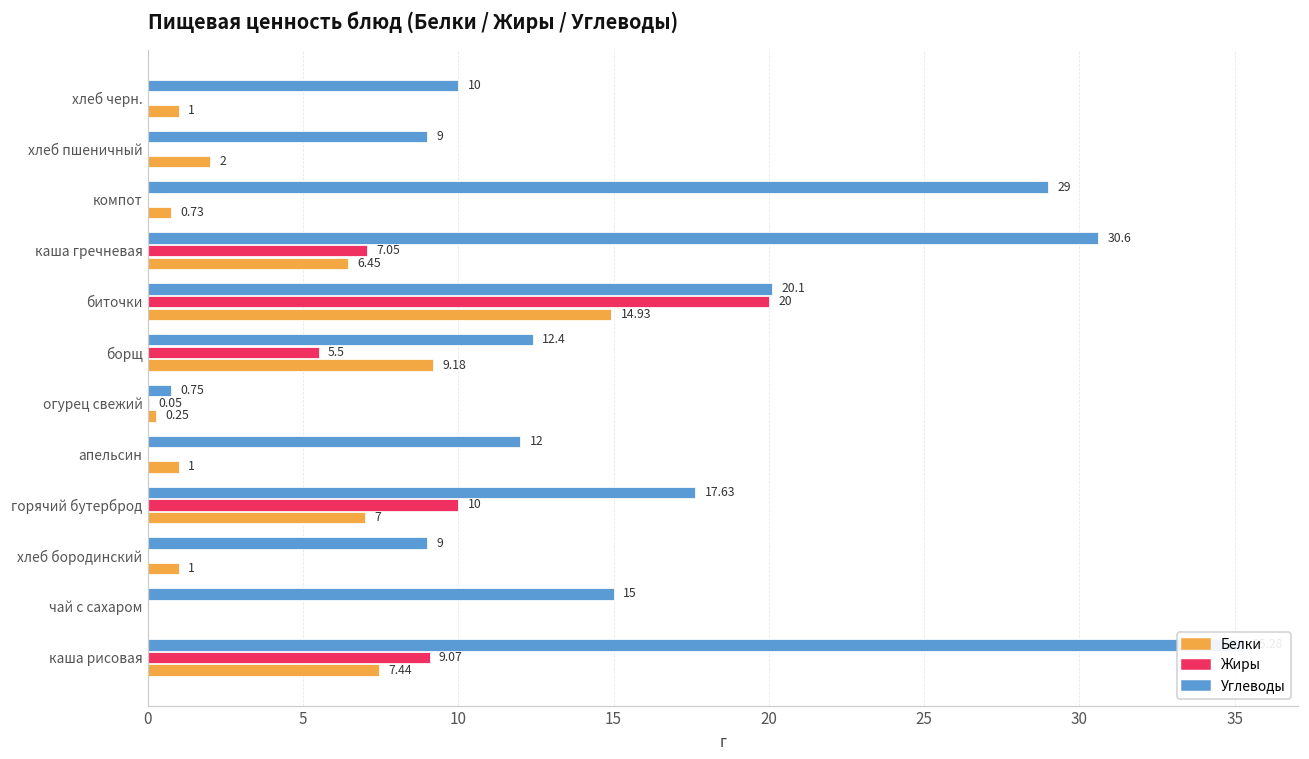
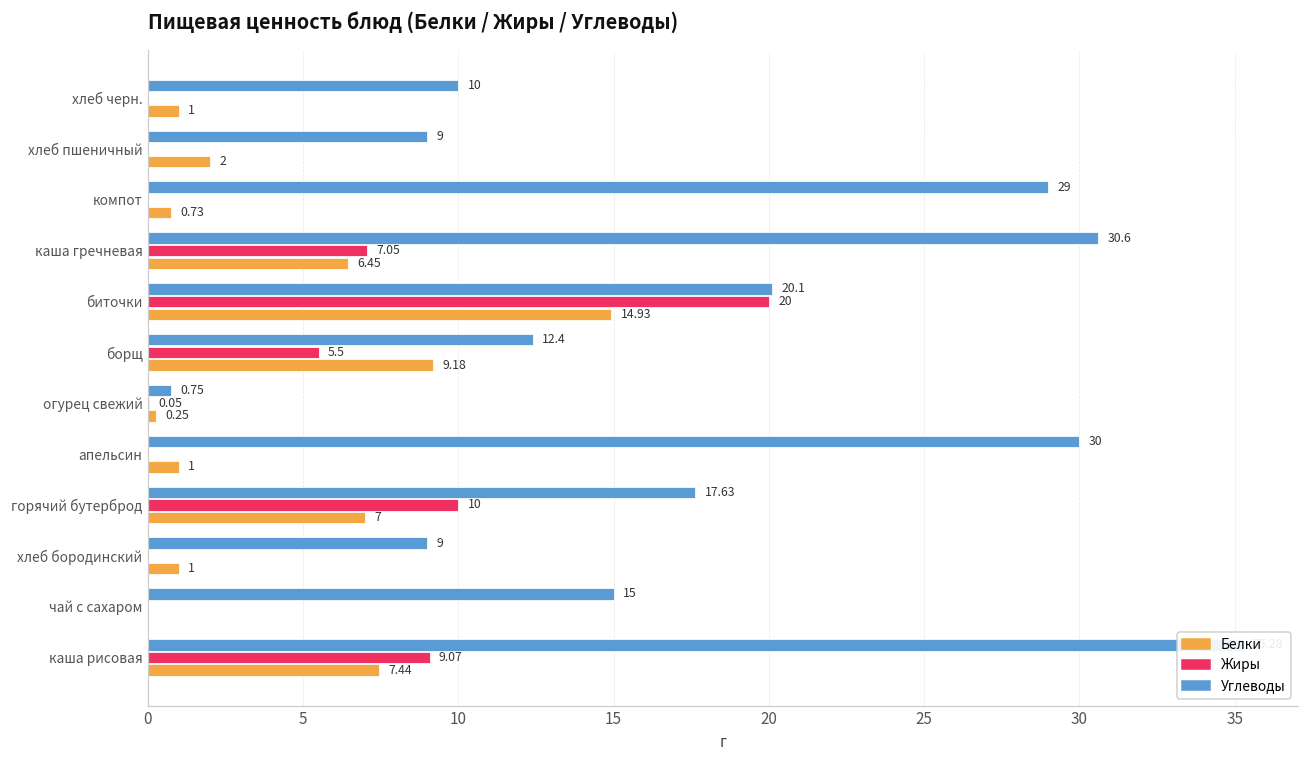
  {
    "Белки": {
      "хлеб черн.": 1,
      "хлеб пшеничный": 2,
      "компот": 0.73,
      "каша гречневая": 6.45,
      "биточки": 14.93,
      "борщ": 9.18,
      "огурец свежий": 0.25,
      "апельсин": 1,
      "горячий бутерброд": 7,
      "хлеб бородинский": 1,
      "каша рисовая": 7.44
    },
    "Жиры": {
      "каша гречневая": 7.05,
      "биточки": 20,
      "борщ": 5.5,
      "огурец свежий": 0.05,
      "горячий бутерброд": 10,
      "каша рисовая": 9.07
    },
    "Углеводы": {
      "хлеб черн.": 10,
      "хлеб пшеничный": 9,
      "компот": 29,
      "каша гречневая": 30.6,
      "биточки": 20,
      "борщ": 12.4,
      "огурец свежий": 0.75,
-     "апельсин": 12,
+     "апельсин": 30,
      "горячий бутерброд": 17.63,
      "хлеб бородинский": 9,
      "чай с сахаром": 15
    }
  }
